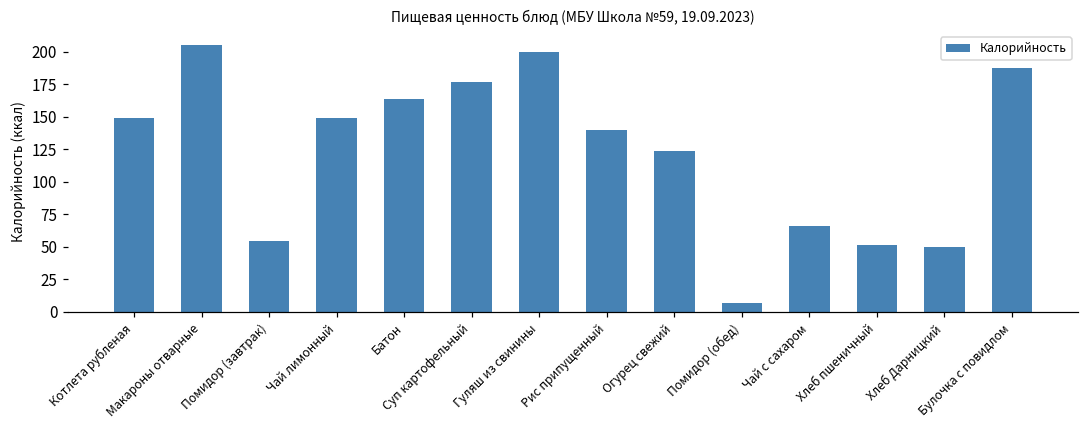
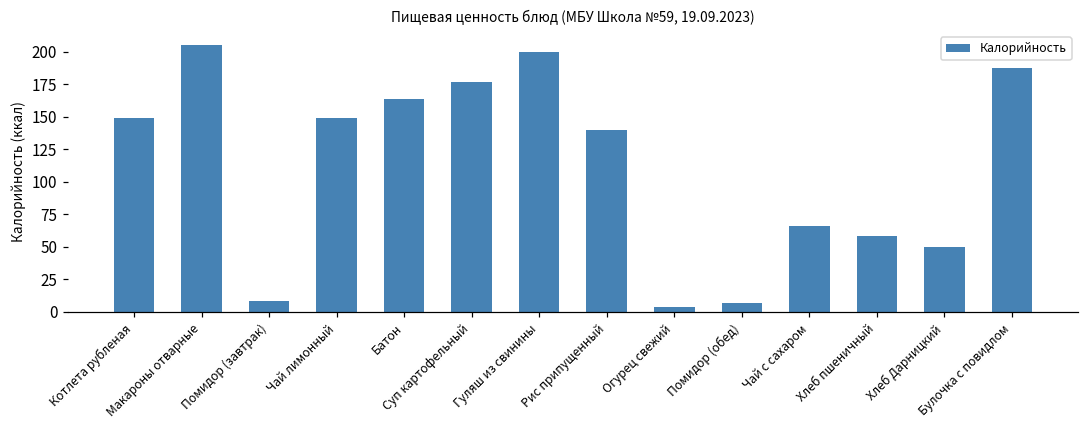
  {
    "Котлета рубленая": 149,
    "Макароны отварные": 205,
-   "Помидор (завтрак)": 54,
+   "Помидор (завтрак)": 9,
    "Чай лимонный": 149,
    "Батон": 163,
    "Суп картофельный": 177,
    "Гуляш из свинины": 200,
    "Рис припущенный": 140,
-   "Огурец свежий": 124,
+   "Огурец свежий": 3,
    "Помидор (обед)": 7,
    "Чай с сахаром": 66,
-   "Хлеб пшеничный": 51,
+   "Хлеб пшеничный": 59,
    "Хлеб Дарницкий": 50,
    "Булочка с повидлом": 188
  }
